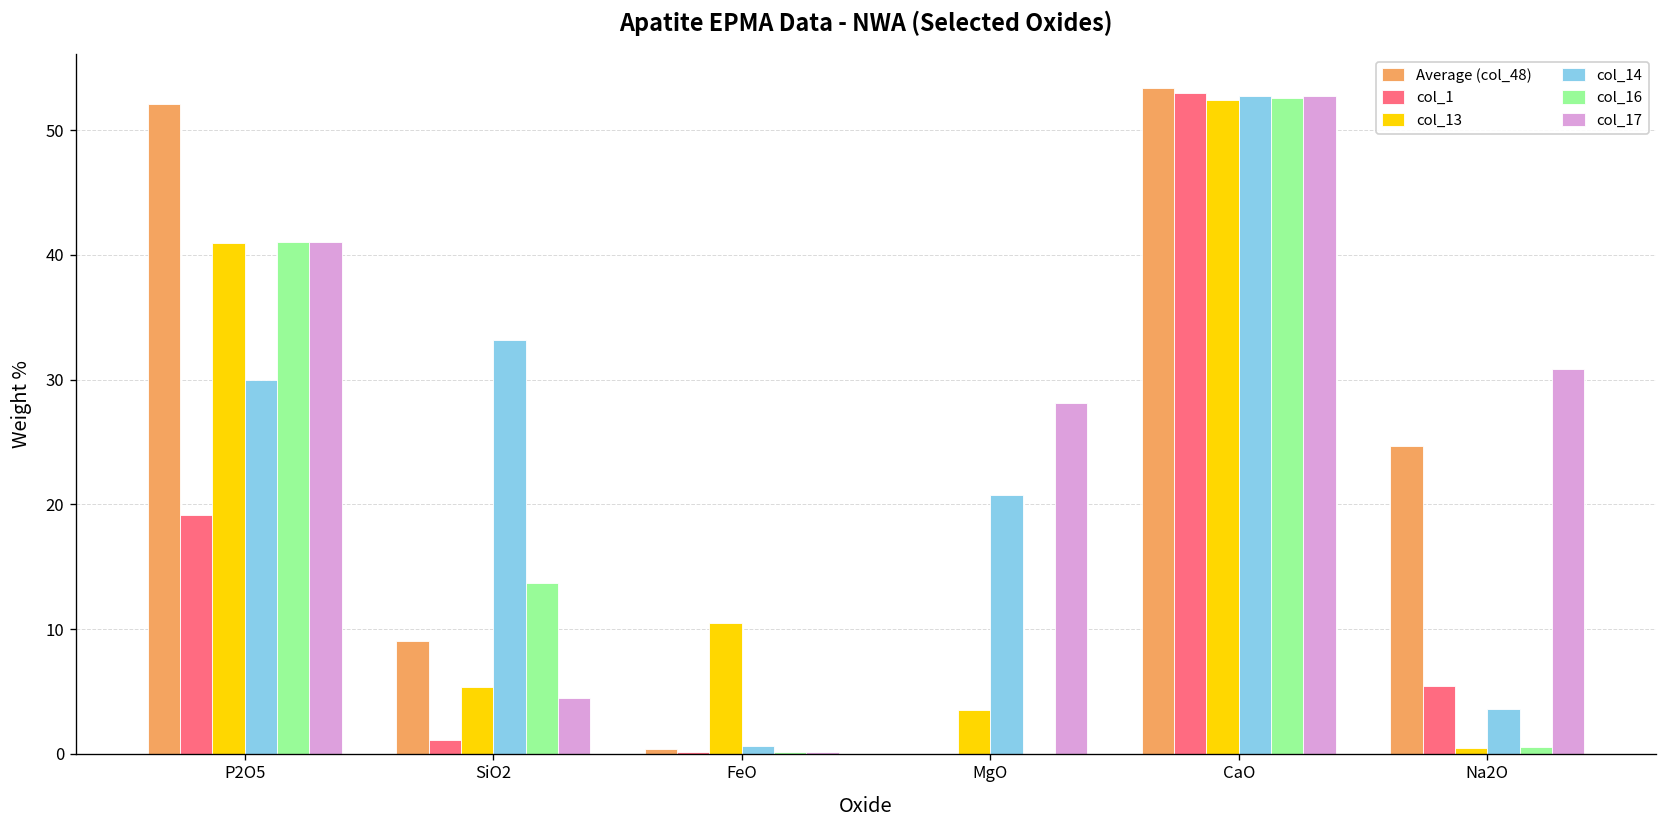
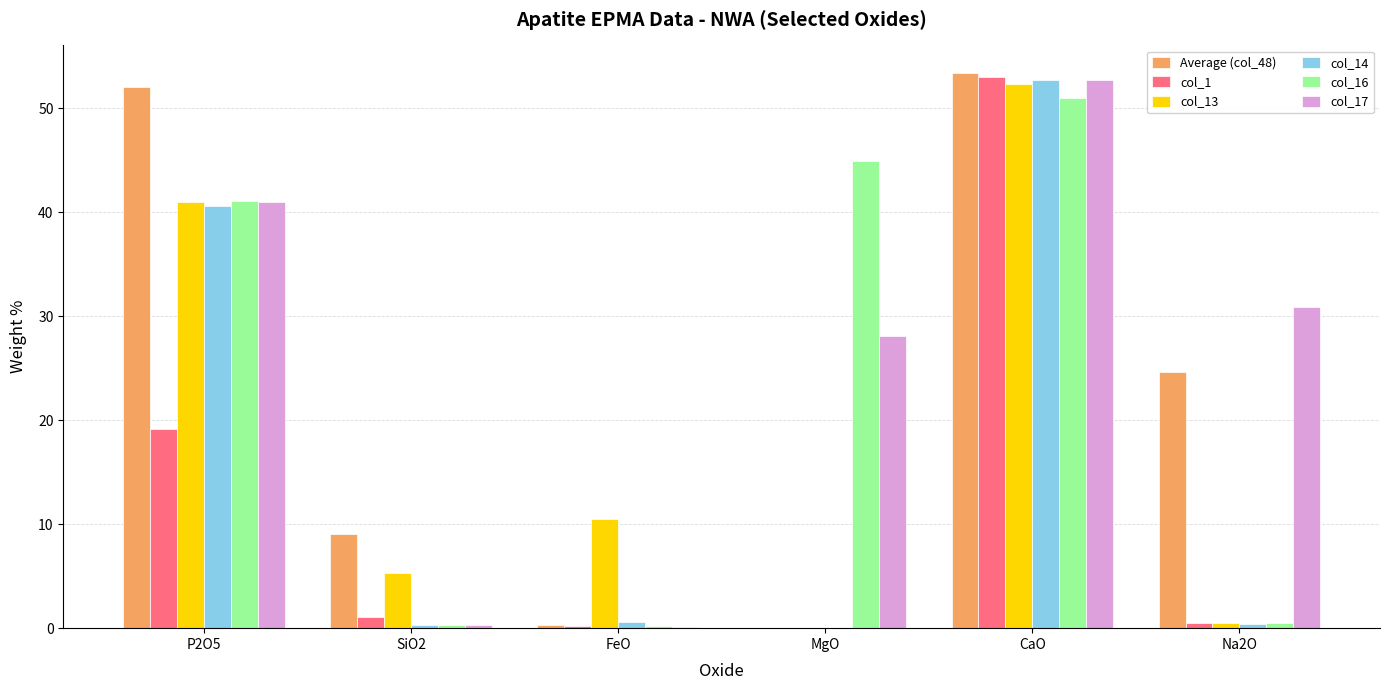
  {
    "Average (col_48)": {
      "P2O5": 52.1,
      "SiO2": 9.0,
      "FeO": 0.3,
      "CaO": 53.4,
      "Na2O": 24.7
    },
    "col_1": {
      "P2O5": 19.1,
      "SiO2": 1.1,
      "MgO": 0.0,
      "CaO": 53.0,
-     "Na2O": 5.4
+     "Na2O": 0.5
    },
    "col_13": {
      "P2O5": 41.0,
      "SiO2": 5.3,
      "FeO": 10.5,
-     "MgO": 3.5,
+     "MgO": 0.0,
      "CaO": 52.4,
      "Na2O": 0.5
    },
    "col_14": {
-     "P2O5": 30.0,
-     "SiO2": 33.2,
+     "P2O5": 40.6,
+     "SiO2": 0.3,
      "FeO": 0.6,
-     "MgO": 20.7,
+     "MgO": 0.0,
      "CaO": 52.8,
-     "Na2O": 3.6
+     "Na2O": 0.4
    },
    "col_16": {
      "P2O5": 41.1,
-     "SiO2": 13.7,
-     "MgO": 0.0,
-     "CaO": 52.6,
+     "SiO2": 0.3,
+     "MgO": 45.0,
+     "CaO": 51.0,
      "Na2O": 0.5
    },
    "col_17": {
      "P2O5": 41.0,
-     "SiO2": 4.5,
+     "SiO2": 0.3,
      "MgO": 28.1,
      "CaO": 52.7,
      "Na2O": 30.9
    }
  }
